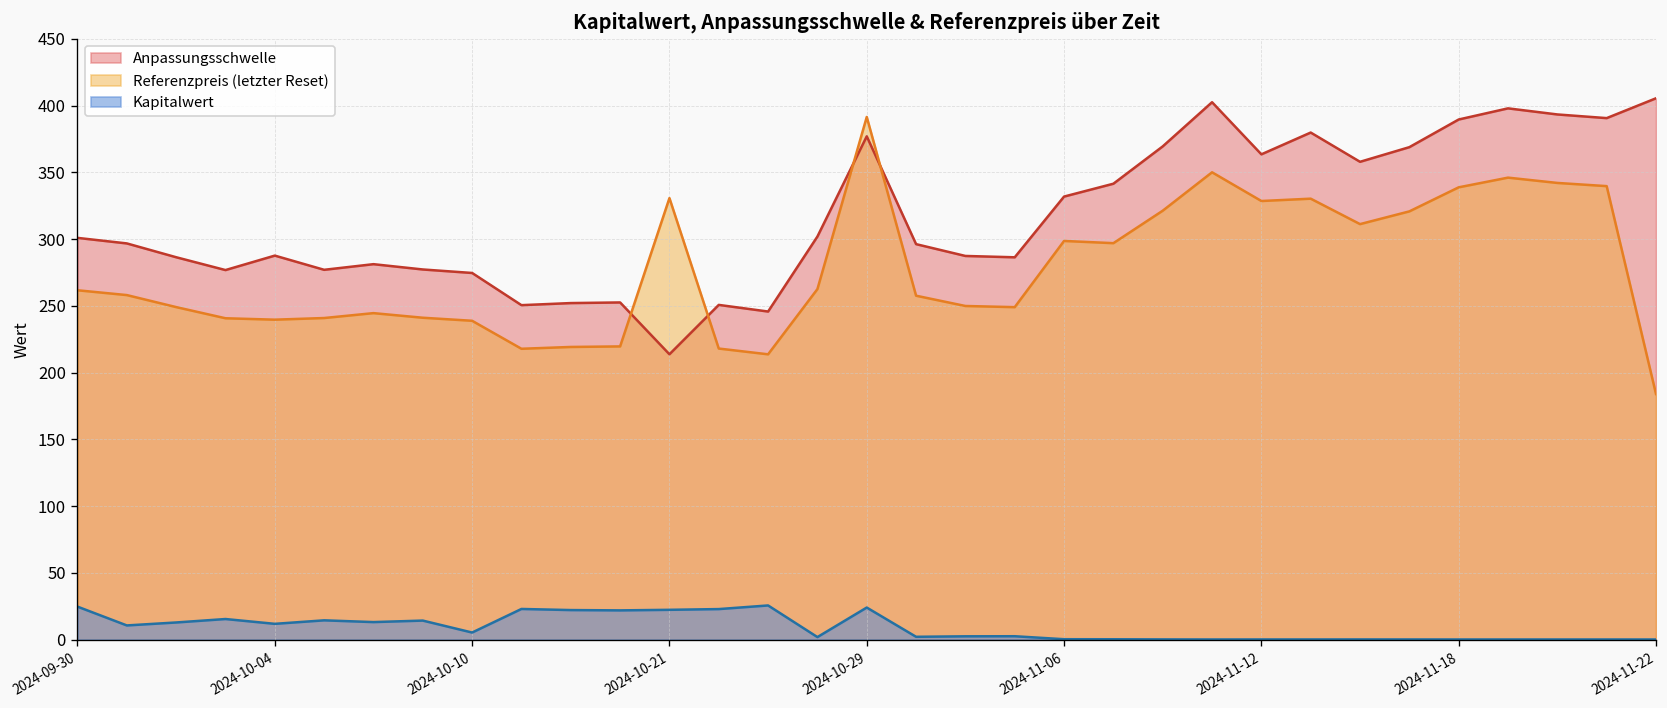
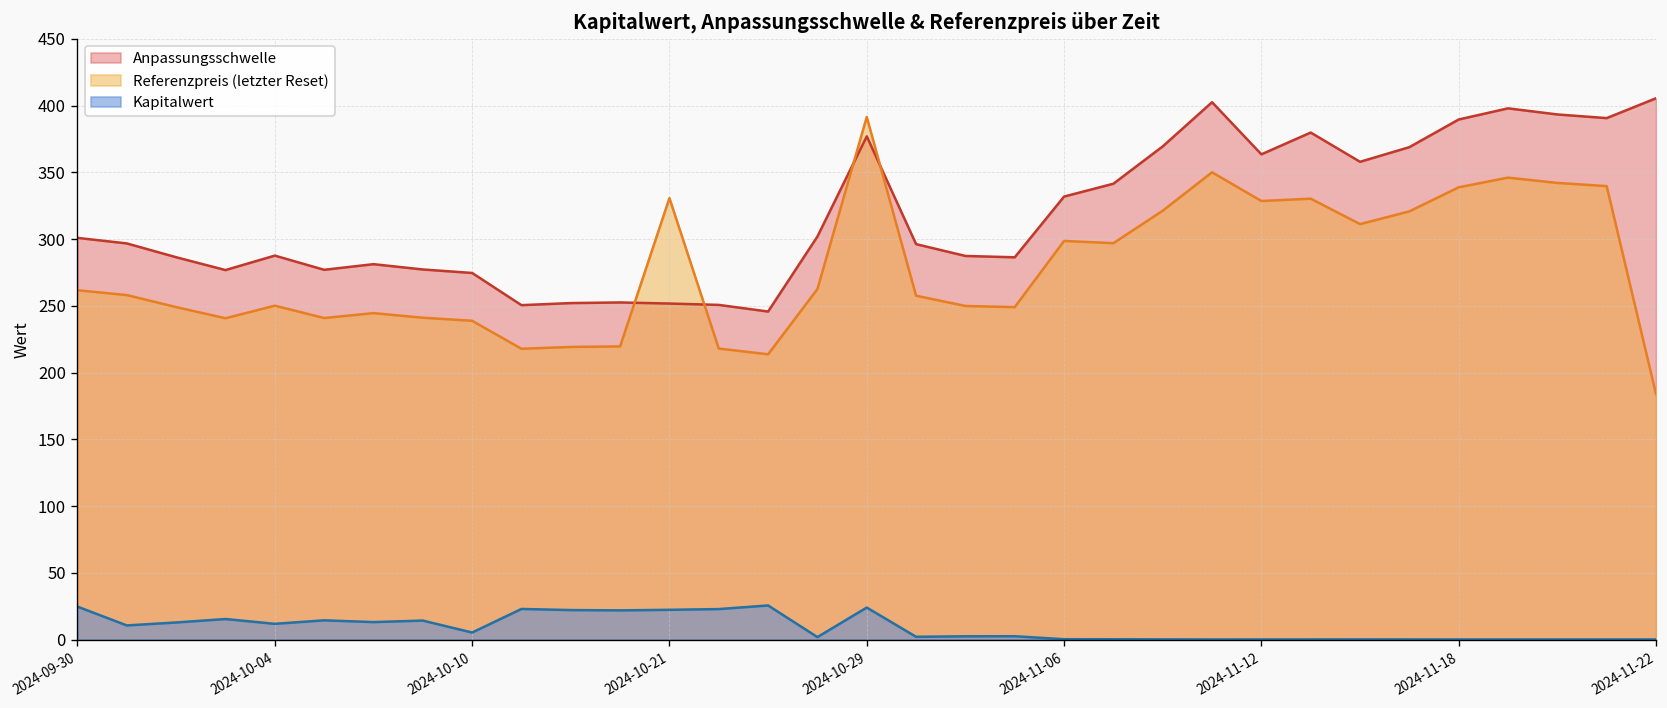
  {
    "Anpassungsschwelle": {
      "2024-09-30": 301,
      "2024-10-04": 288,
      "2024-10-10": 275,
-     "2024-10-21": 214,
+     "2024-10-21": 252,
      "2024-10-29": 377,
      "2024-11-06": 332,
      "2024-11-12": 363,
      "2024-11-18": 390,
      "2024-11-22": 405
    },
    "Referenzpreis (letzter Reset)": {
      "2024-09-30": 262,
-     "2024-10-04": 240,
+     "2024-10-04": 250,
      "2024-10-10": 239,
      "2024-10-21": 331,
      "2024-10-29": 391,
      "2024-11-06": 299,
      "2024-11-12": 328,
      "2024-11-18": 339,
      "2024-11-22": 184
    },
    "Kapitalwert": {
      "2024-09-30": 25,
      "2024-10-04": 12,
      "2024-10-10": 5,
      "2024-10-21": 22,
      "2024-10-29": 24,
      "2024-11-06": 0,
      "2024-11-12": 0,
      "2024-11-18": 0,
      "2024-11-22": 0
    }
  }
